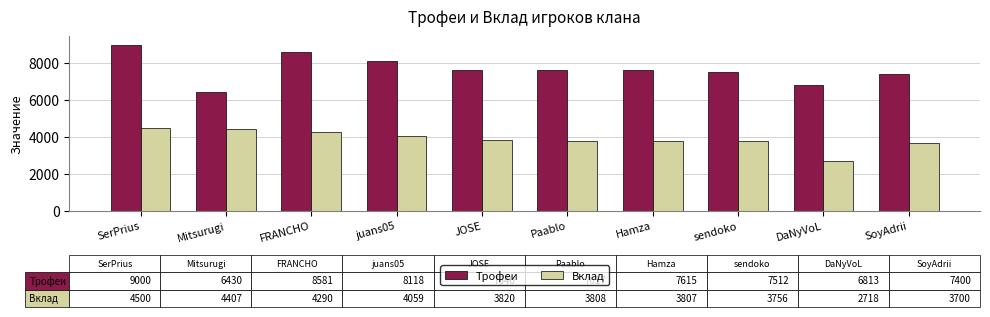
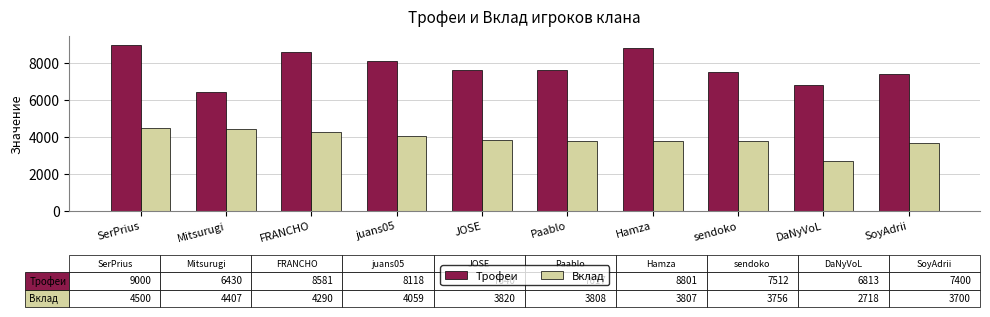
  {
    "Трофеи": {
-     "Hamza": 7615
+     "Hamza": 8801
    },
    "Вклад": {
      "SerPrius": 4500,
      "Mitsurugi": 4400,
      "FRANCHO": 4300,
      "juans05": 4100,
      "JOSE": 3800,
      "Paablo": 3800,
      "Hamza": 3800,
      "sendoko": 3800,
      "DaNyVoL": 2700,
      "SoyAdrii": 3700
    }
  }
